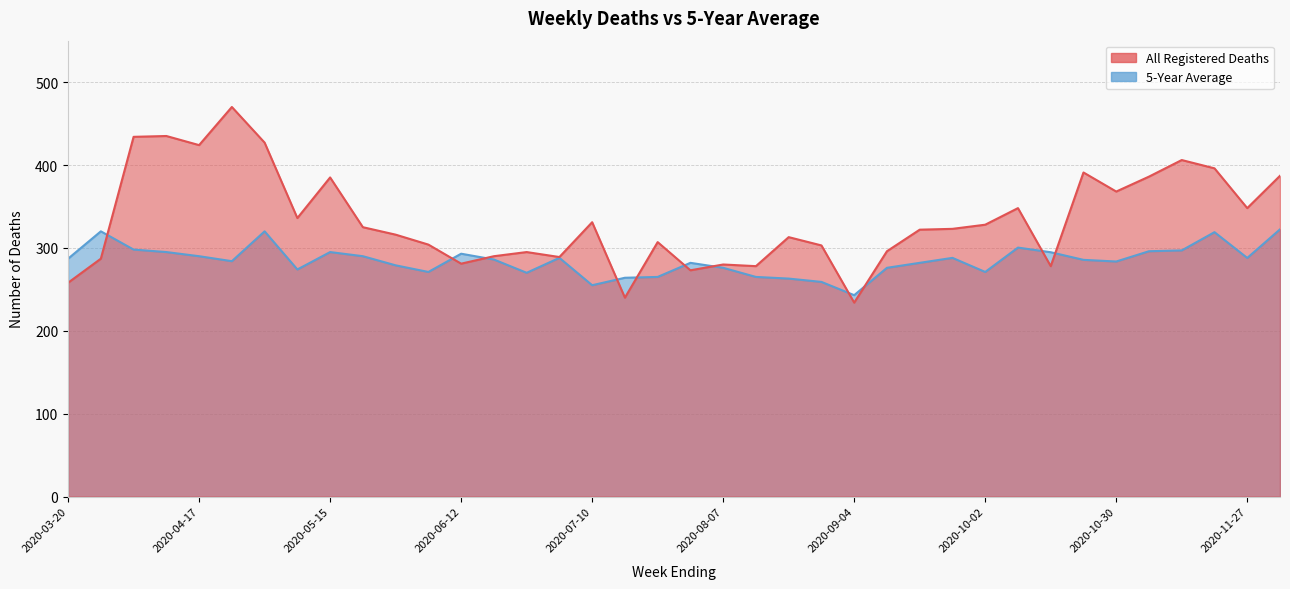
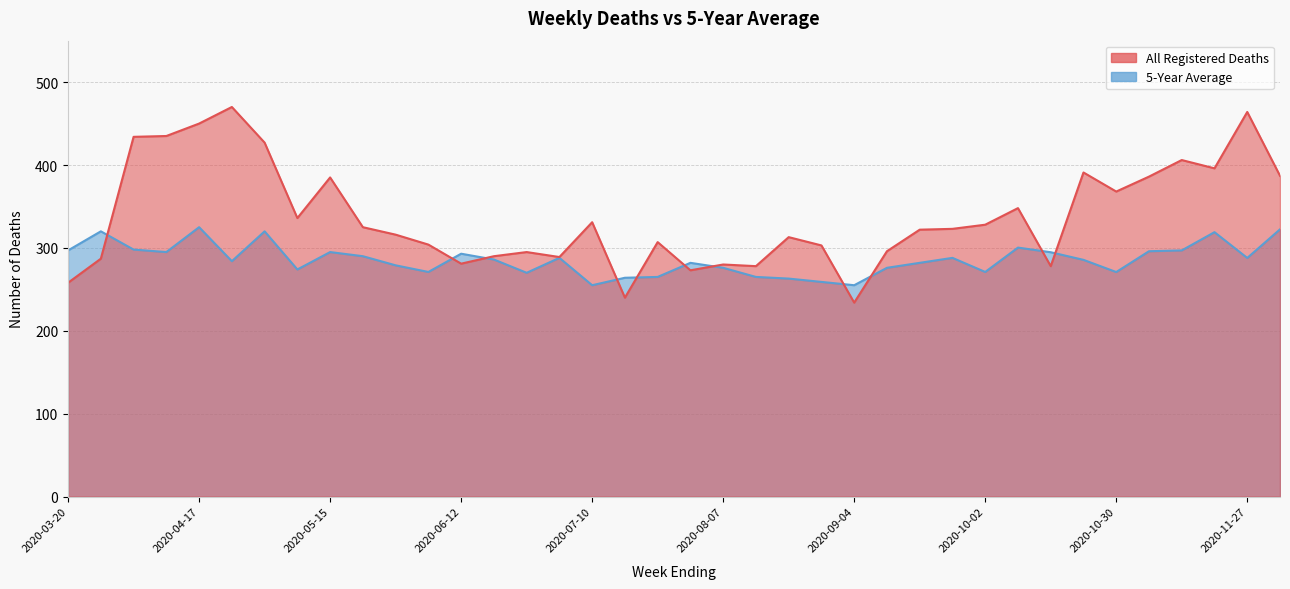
  {
    "5-Year Average": {
-     "2020-03-20": 290,
-     "2020-04-17": 290,
+     "2020-03-20": 300,
+     "2020-04-17": 330,
      "2020-05-15": 300,
      "2020-06-12": 290,
      "2020-07-10": 260,
      "2020-08-07": 280,
-     "2020-09-04": 240,
+     "2020-09-04": 260,
      "2020-10-02": 270,
-     "2020-10-30": 280,
+     "2020-10-30": 270,
      "2020-11-27": 290
    },
    "All Registered Deaths": {
      "2020-03-20": 260,
-     "2020-04-17": 420,
+     "2020-04-17": 450,
      "2020-05-15": 390,
      "2020-06-12": 280,
      "2020-07-10": 330,
      "2020-08-07": 280,
      "2020-09-04": 230,
      "2020-10-02": 330,
      "2020-10-30": 370,
-     "2020-11-27": 350
+     "2020-11-27": 460
    }
  }
